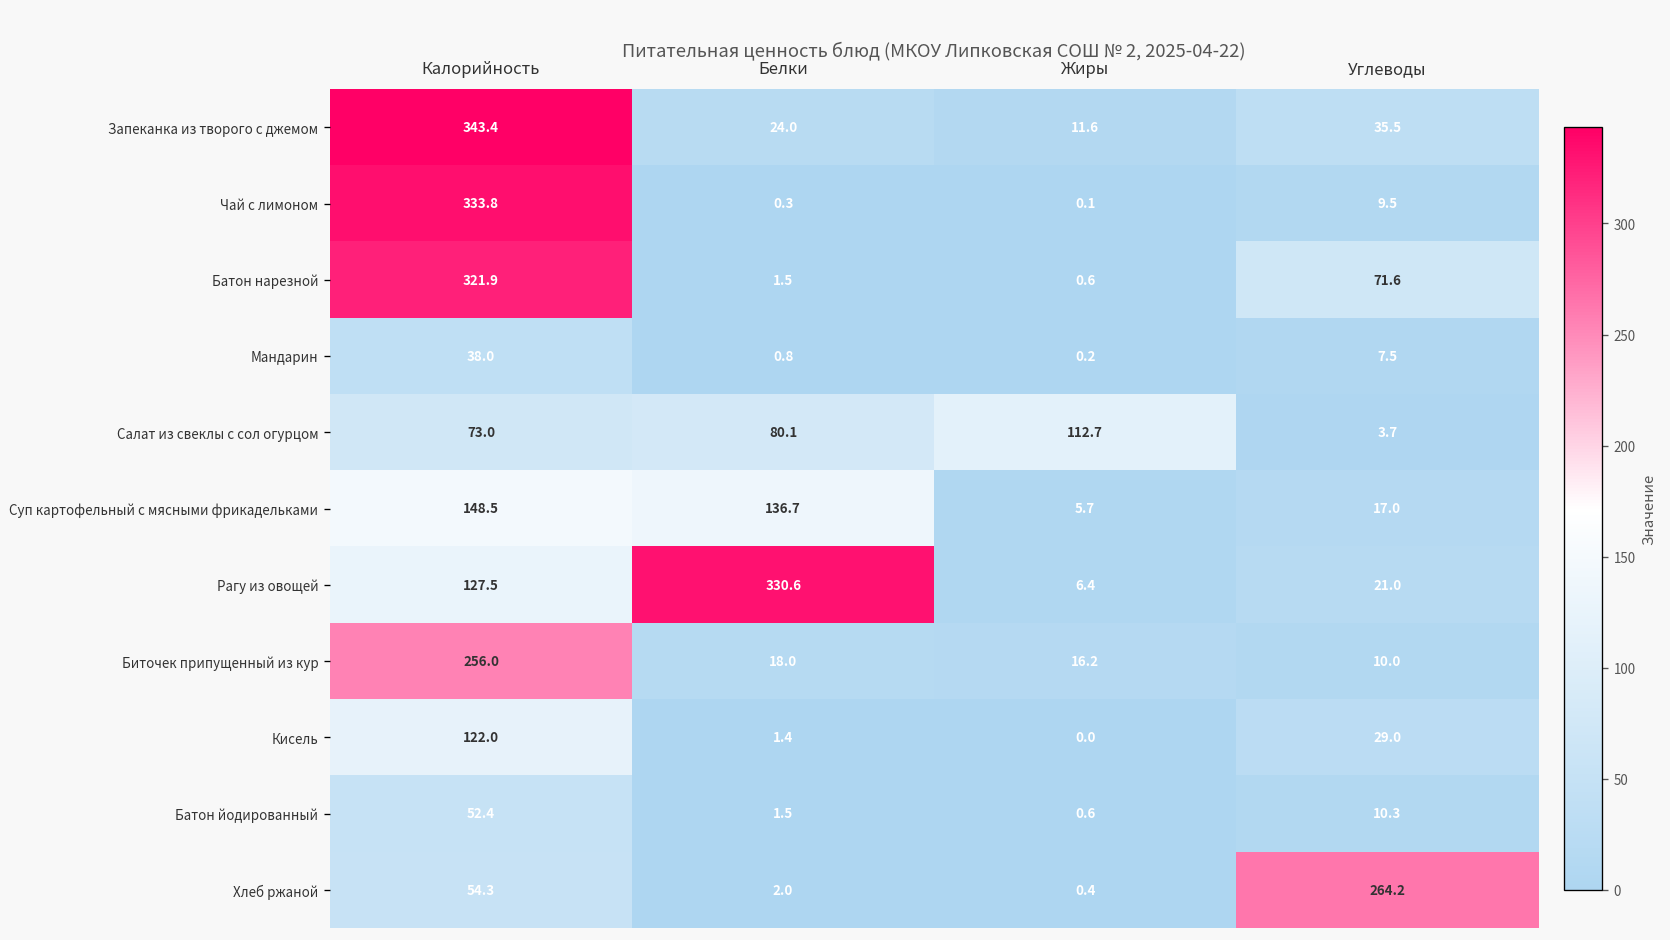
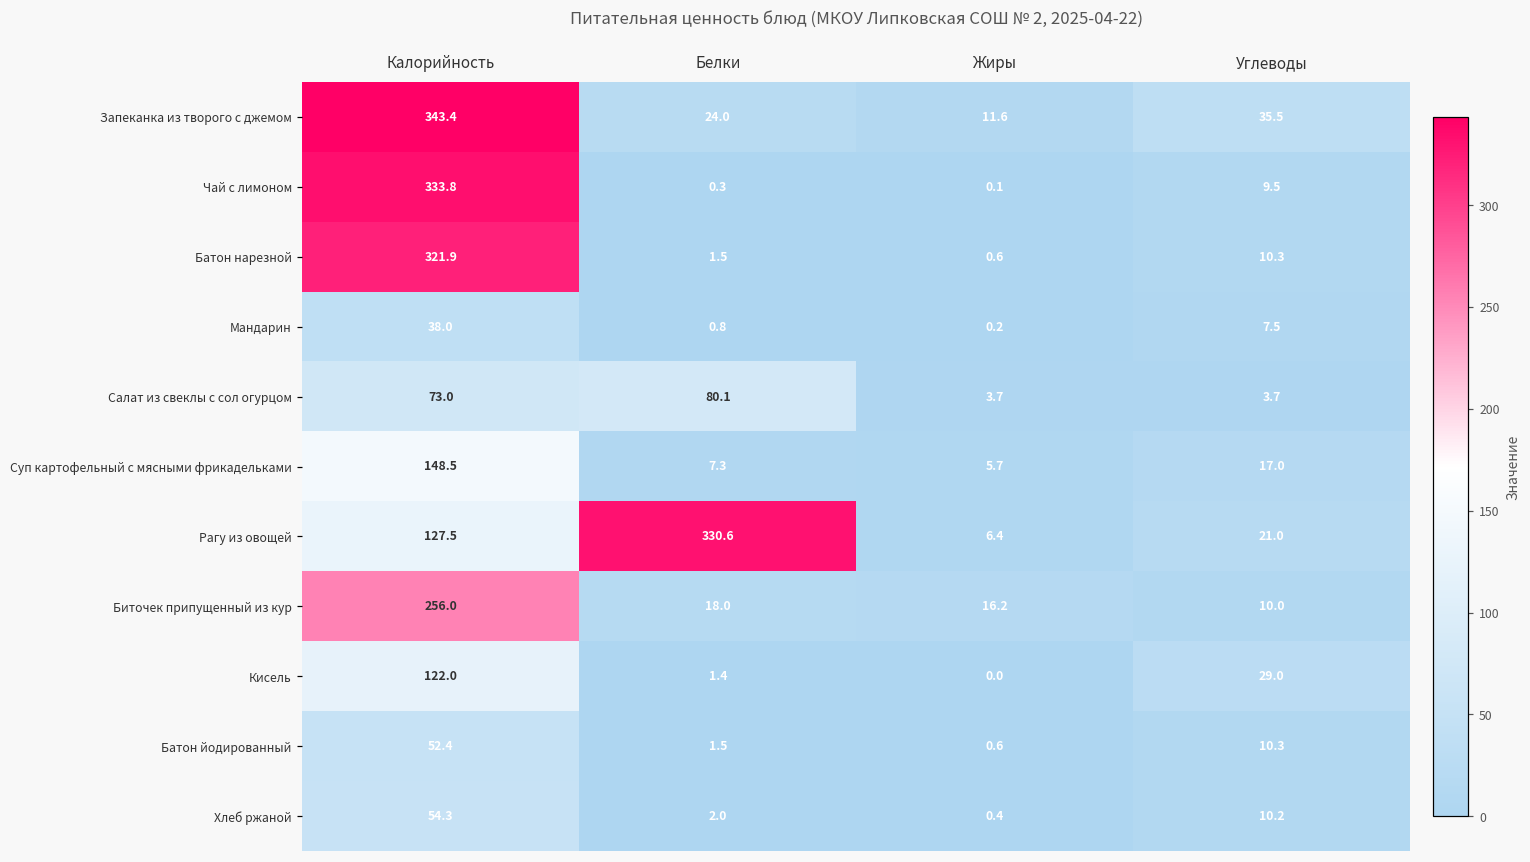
  {
    "Запеканка из творого с джемом": {
      "Калорийность": 343.4,
      "Белки": 24.0,
      "Жиры": 11.6,
      "Углеводы": 35.5
    },
    "Чай с лимоном": {
      "Калорийность": 333.8,
      "Белки": 0.3,
      "Жиры": 0.1,
      "Углеводы": 9.5
    },
    "Батон нарезной": {
      "Калорийность": 321.9,
      "Белки": 1.5,
      "Жиры": 0.6,
-     "Углеводы": 71.6
+     "Углеводы": 10.3
    },
    "Мандарин": {
      "Калорийность": 38.0,
      "Белки": 0.8,
      "Жиры": 0.2,
      "Углеводы": 7.5
    },
    "Салат из свеклы с сол огурцом": {
      "Калорийность": 73.0,
      "Белки": 80.1,
-     "Жиры": 112.7,
+     "Жиры": 3.7,
      "Углеводы": 3.7
    },
    "Суп картофельный с мясными фрикадельками": {
      "Калорийность": 148.5,
-     "Белки": 136.7,
+     "Белки": 7.3,
      "Жиры": 5.7,
      "Углеводы": 17.0
    },
    "Рагу из овощей": {
      "Калорийность": 127.5,
      "Белки": 330.6,
      "Жиры": 6.4,
      "Углеводы": 21.0
    },
    "Биточек припущенный из кур": {
      "Калорийность": 256.0,
      "Белки": 18.0,
      "Жиры": 16.2,
      "Углеводы": 10.0
    },
    "Кисель": {
      "Калорийность": 122.0,
      "Белки": 1.4,
      "Жиры": 0.0,
      "Углеводы": 29.0
    },
    "Батон йодированный": {
      "Калорийность": 52.4,
      "Белки": 1.5,
      "Жиры": 0.6,
      "Углеводы": 10.3
    },
    "Хлеб ржаной": {
      "Калорийность": 54.3,
      "Белки": 2.0,
      "Жиры": 0.4,
-     "Углеводы": 264.2
+     "Углеводы": 10.2
    }
  }
